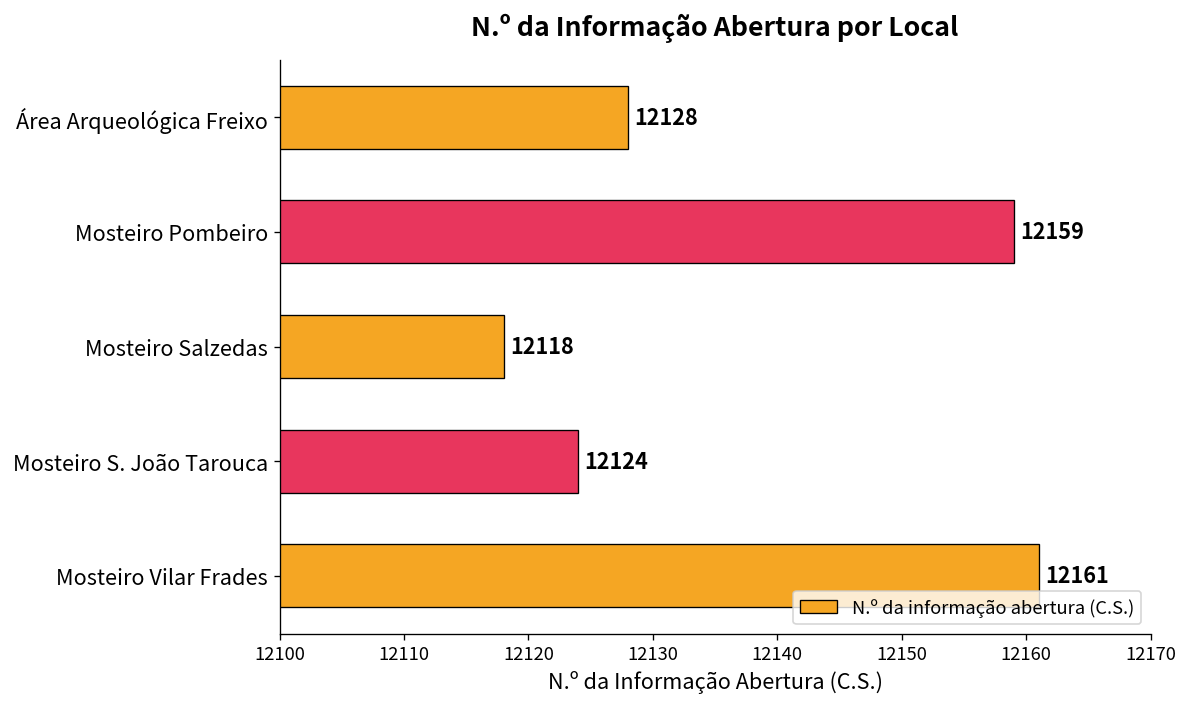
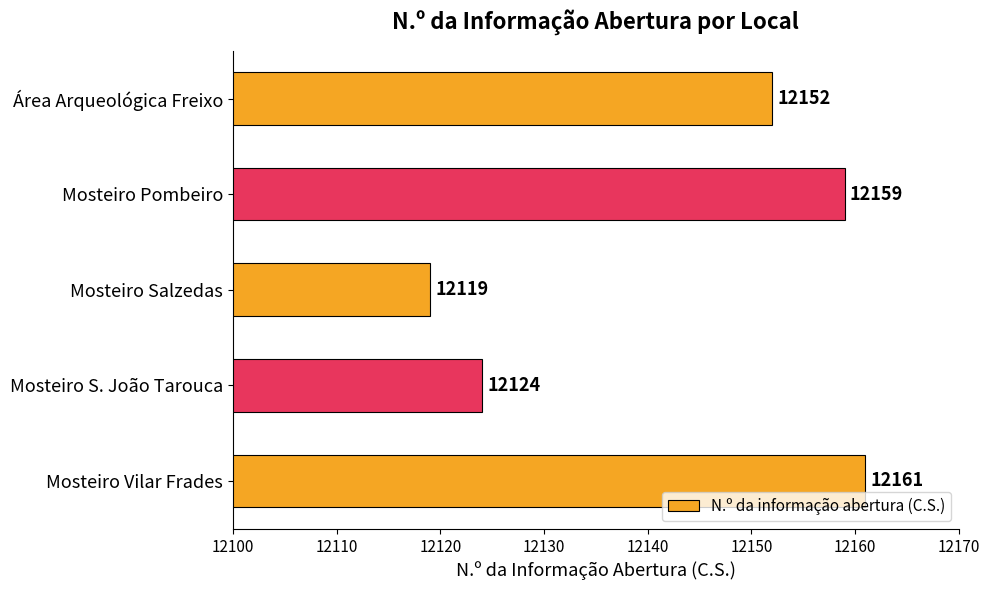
  {
-   "Área Arqueológica Freixo": 12128,
+   "Área Arqueológica Freixo": 12152,
    "Mosteiro Pombeiro": 12159,
-   "Mosteiro Salzedas": 12118,
+   "Mosteiro Salzedas": 12119,
    "Mosteiro S. João Tarouca": 12124,
    "Mosteiro Vilar Frades": 12161
  }
